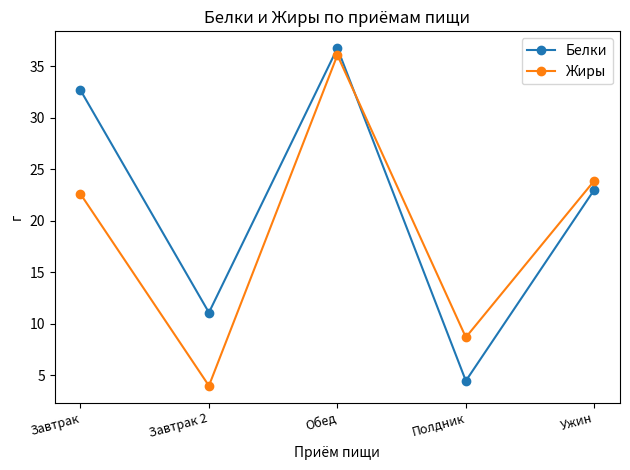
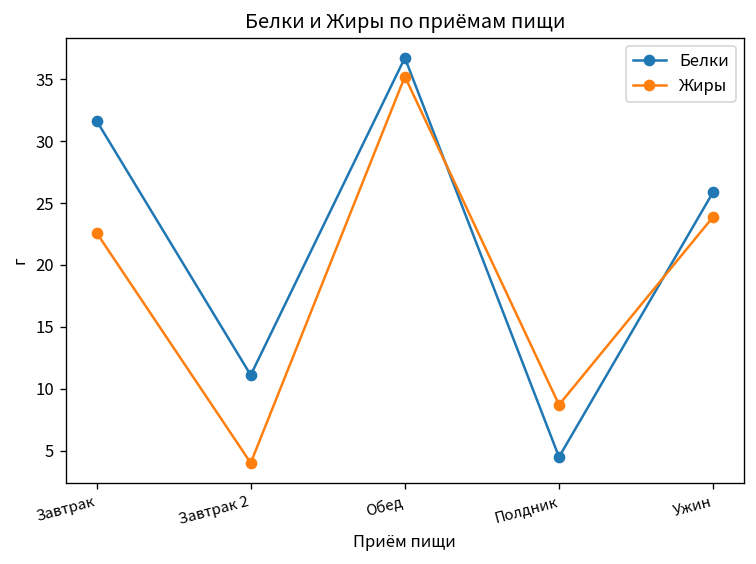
  {
    "Белки": {
-     "Завтрак": 32.7,
+     "Завтрак": 31.7,
      "Завтрак 2": 11.1,
      "Обед": 36.7,
      "Полдник": 4.5,
-     "Ужин": 23.0
+     "Ужин": 25.9
    },
    "Жиры": {
      "Завтрак": 22.6,
      "Завтрак 2": 4.0,
-     "Обед": 36.1,
+     "Обед": 35.2,
      "Полдник": 8.7,
      "Ужин": 23.9
    }
  }
